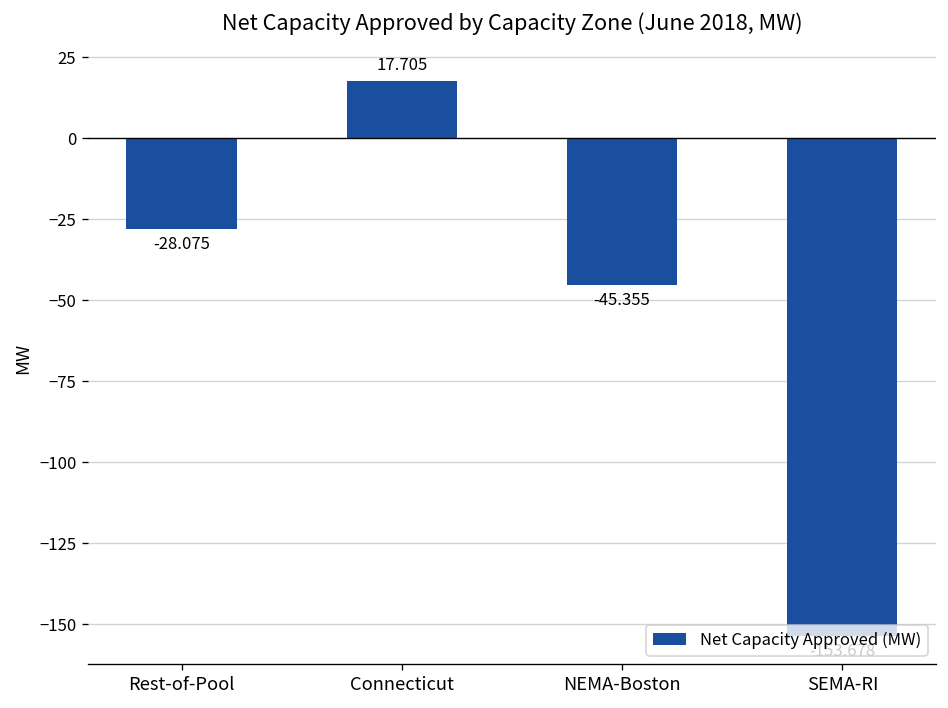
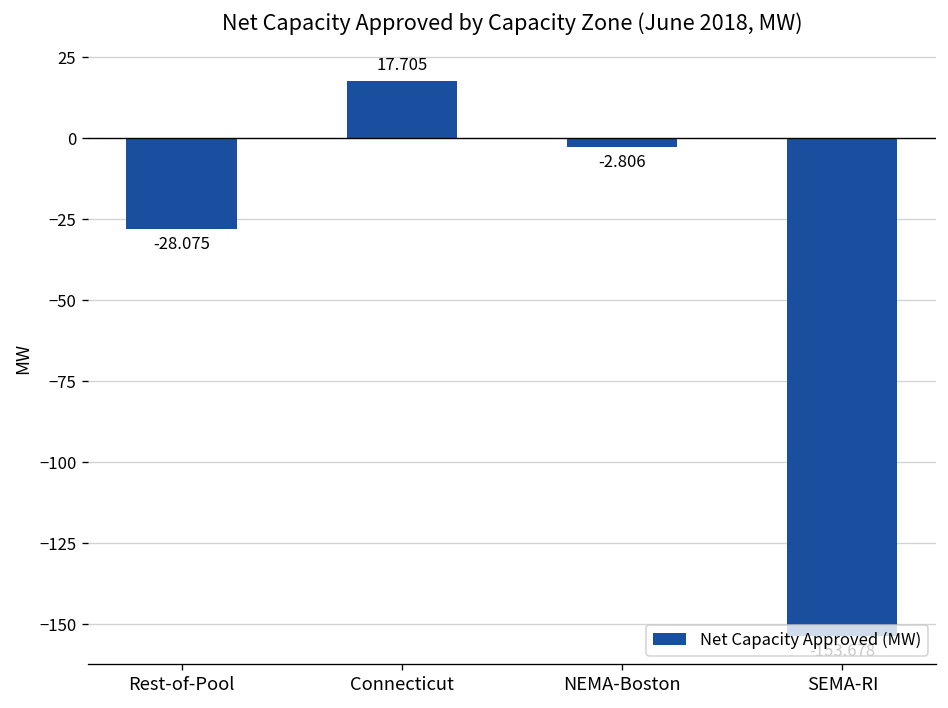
  {
    "Rest-of-Pool": -28.075,
    "Connecticut": 17.705,
-   "NEMA-Boston": -45.355
+   "NEMA-Boston": -2.806
  }
